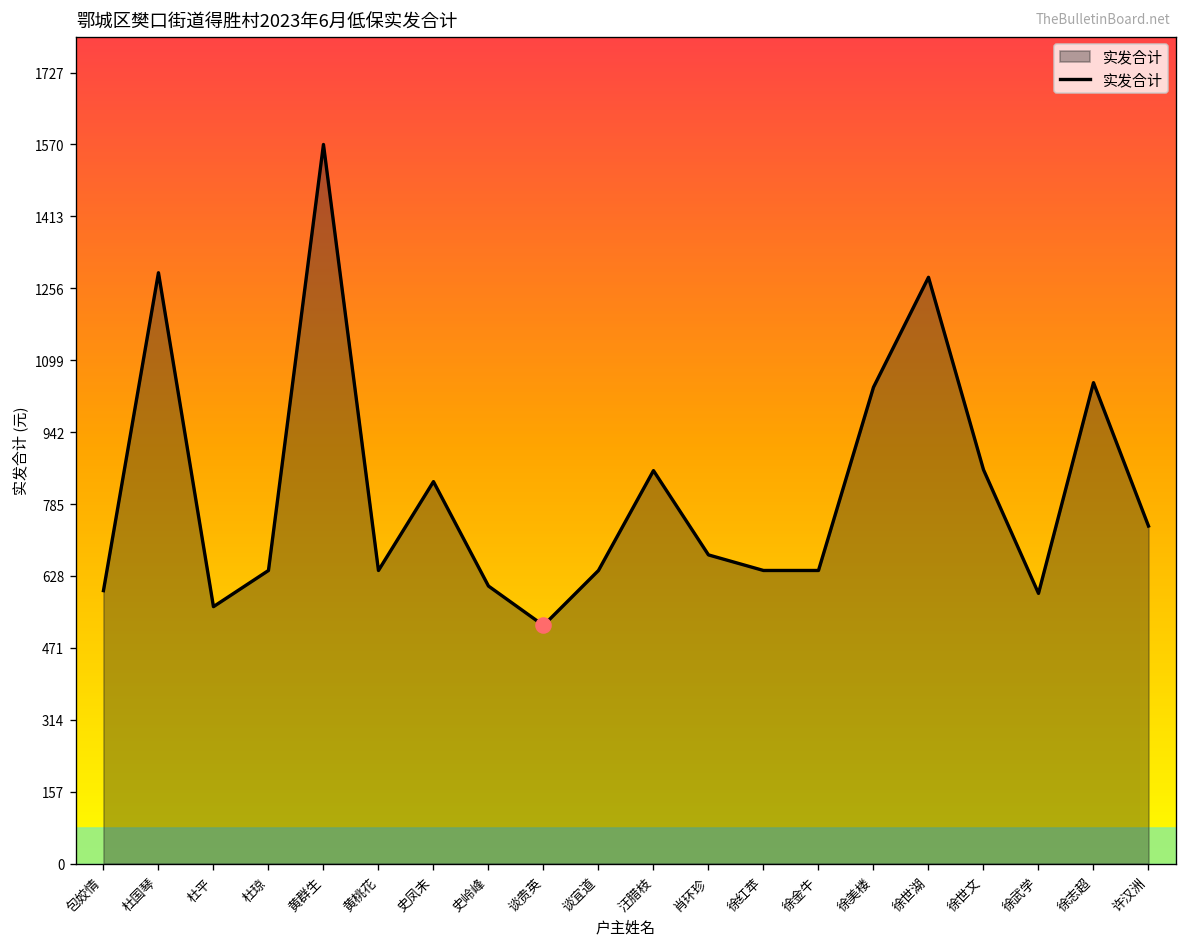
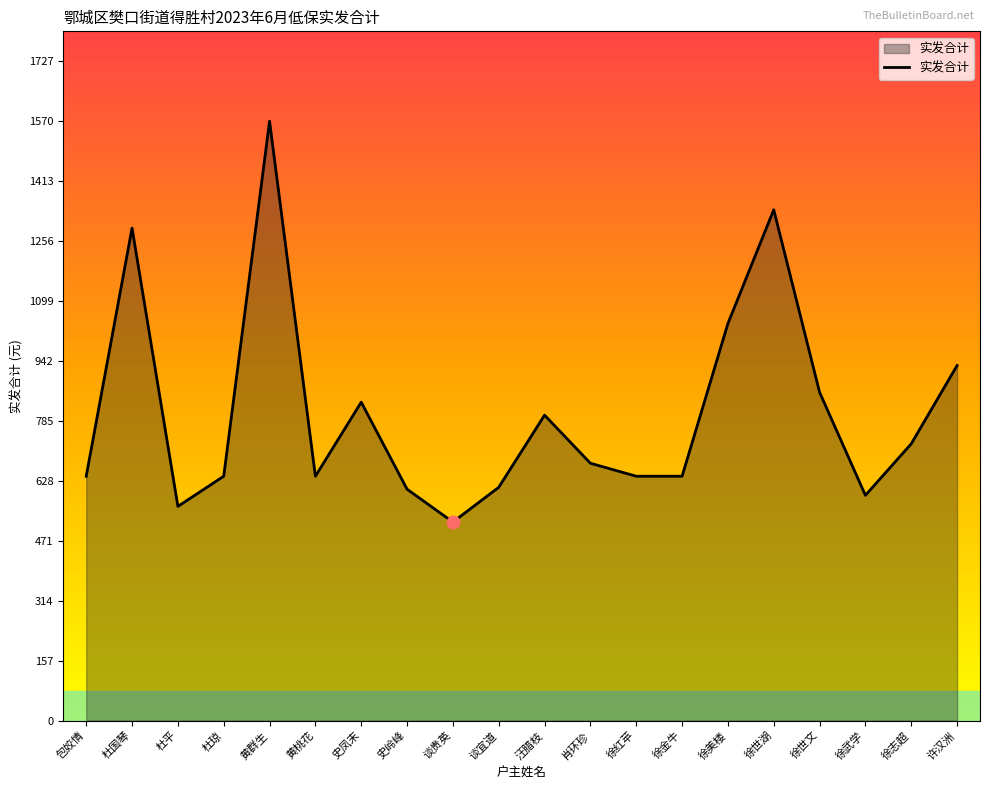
  {
    "实发合计": {
-     "包姣情": 600,
+     "包姣情": 640,
      "杜国琴": 1290,
      "杜平": 560,
      "杜琼": 640,
      "黄群生": 1570,
      "黄桃花": 640,
      "史凤末": 830,
      "史岭峰": 610,
-     "谈宜道": 640,
-     "汪腊枝": 860,
+     "谈宜道": 610,
+     "汪腊枝": 800,
      "肖环珍": 670,
      "徐红苹": 640,
      "徐金牛": 640,
      "徐美楼": 1040,
-     "徐世湖": 1280,
+     "徐世湖": 1340,
      "徐世文": 860,
      "徐武学": 590,
-     "徐志超": 1050,
-     "许汉洲": 740
+     "徐志超": 730,
+     "许汉洲": 930
    }
  }
